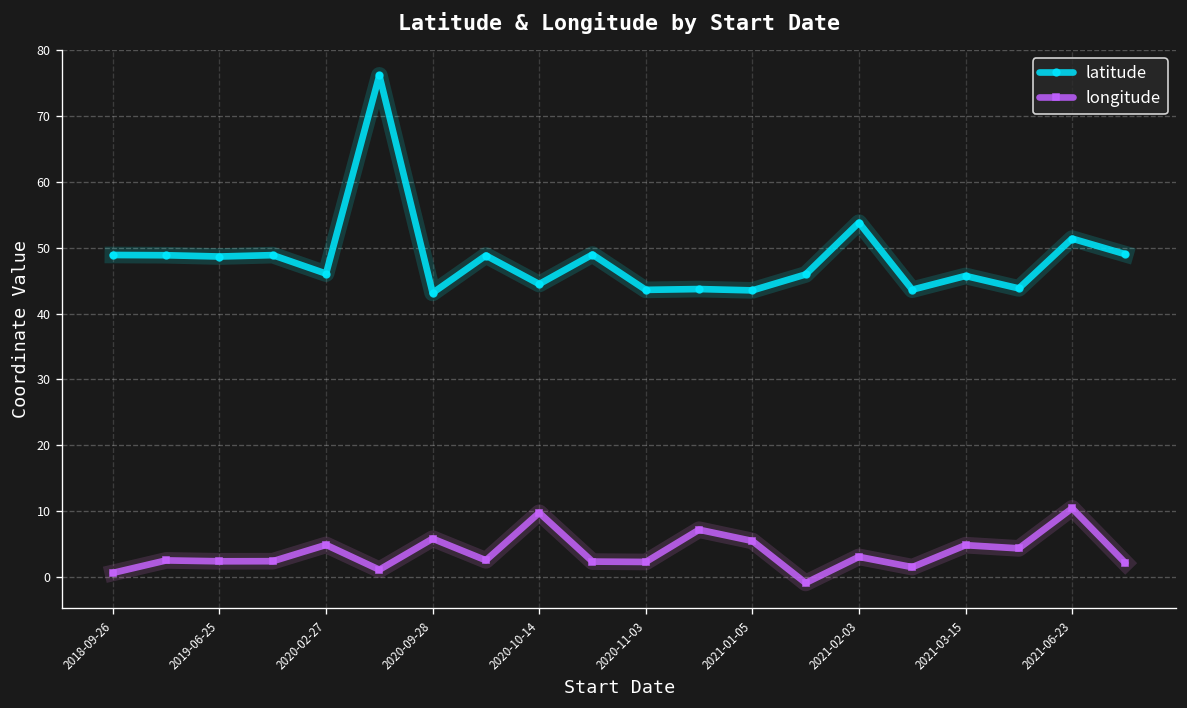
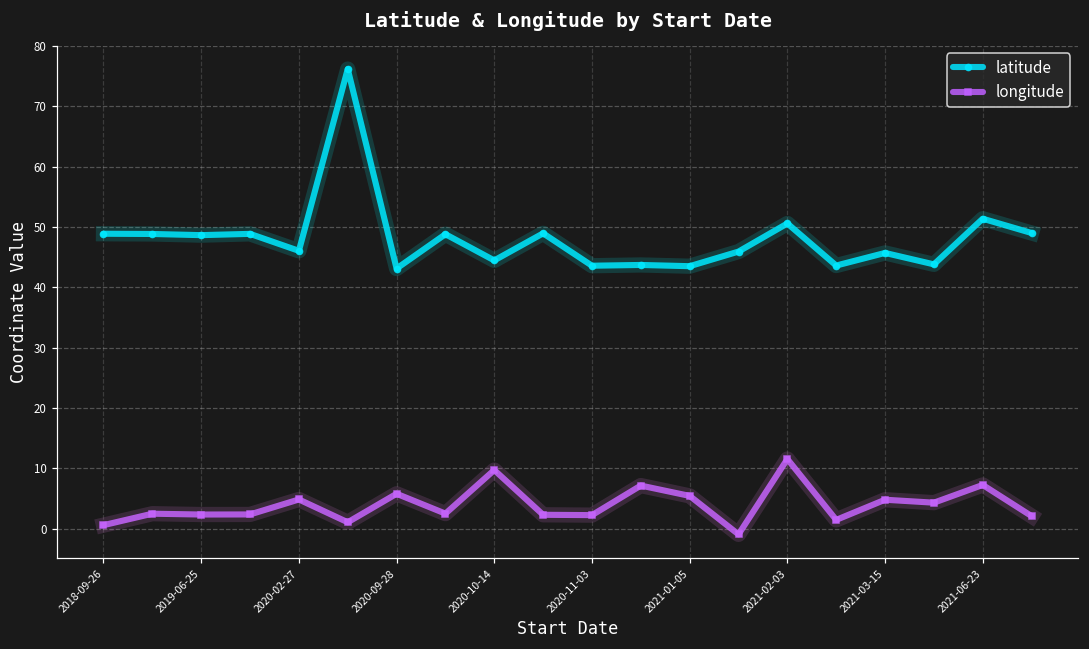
  {
    "latitude": {
      "2018-09-26": 49,
      "2020-10-14": 44,
      "2020-11-03": 44,
-     "2021-02-03": 54,
+     "2021-02-03": 51,
      "2021-06-23": 51
    },
    "longitude": {
      "2018-09-26": 1,
      "2020-10-14": 10,
      "2020-11-03": 2,
-     "2021-02-03": 3,
-     "2021-06-23": 10
+     "2021-02-03": 12,
+     "2021-06-23": 7
    }
  }
